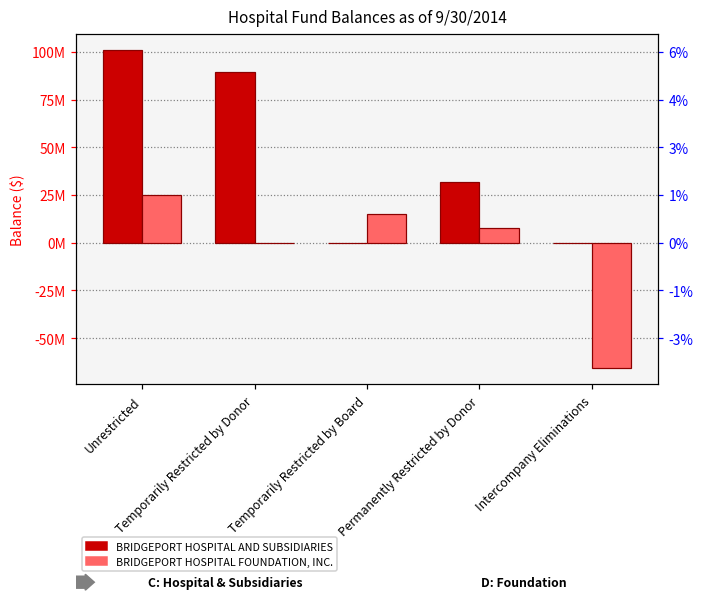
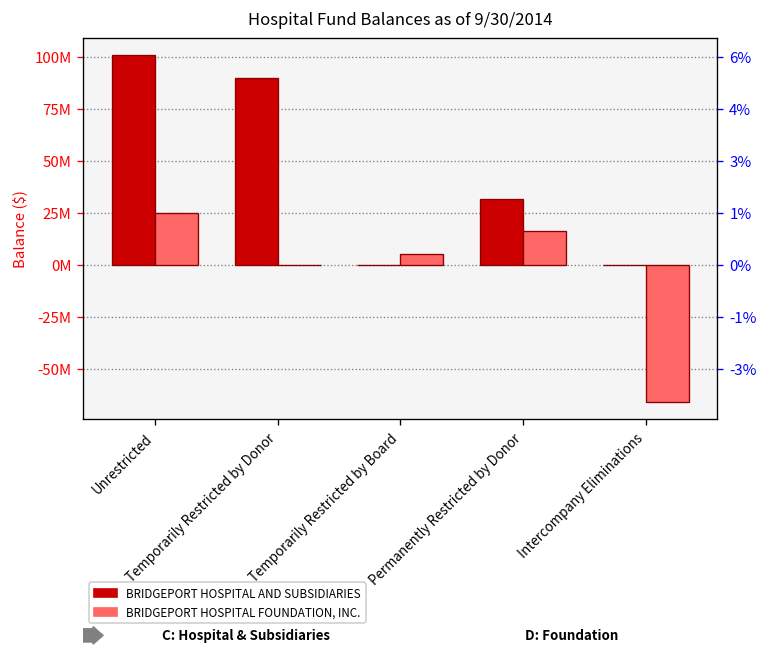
  {
    "BRIDGEPORT HOSPITAL AND SUBSIDIARIES": {
      "Unrestricted": 101000000,
      "Temporarily Restricted by Donor": 90000000,
      "Temporarily Restricted by Board": 0,
      "Permanently Restricted by Donor": 32000000,
      "Intercompany Eliminations": 0
    },
    "BRIDGEPORT HOSPITAL FOUNDATION, INC.": {
      "Unrestricted": 25000000,
      "Temporarily Restricted by Donor": 0,
-     "Temporarily Restricted by Board": 15000000,
-     "Permanently Restricted by Donor": 7000000,
+     "Temporarily Restricted by Board": 5000000,
+     "Permanently Restricted by Donor": 16000000,
      "Intercompany Eliminations": -66000000
    }
  }
